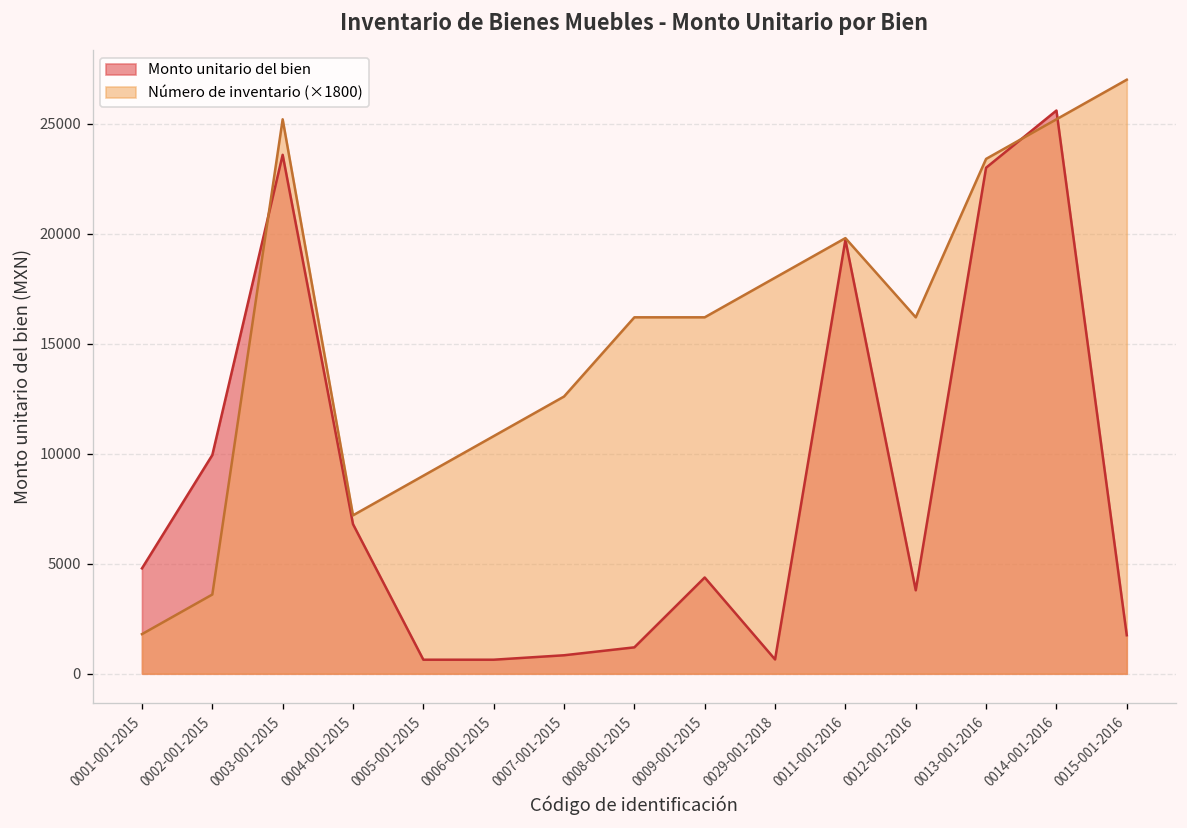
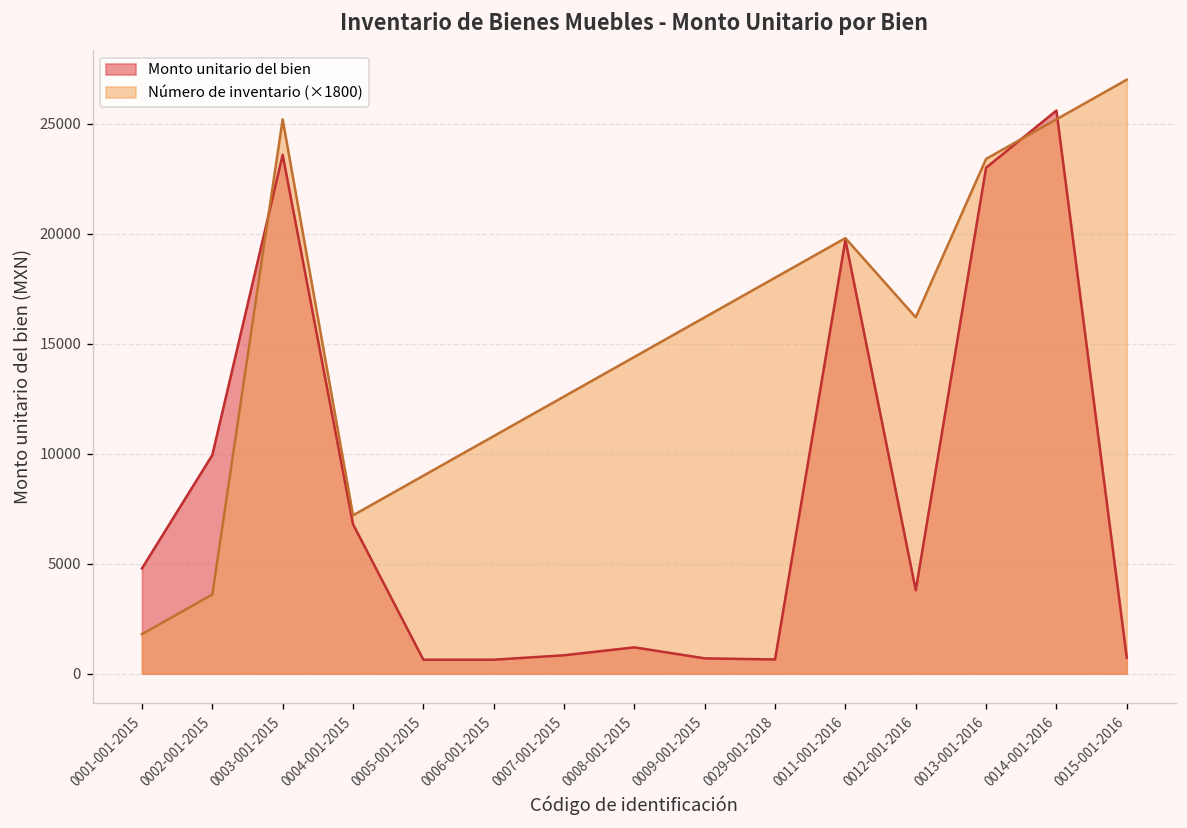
  {
    "Monto unitario del bien": {
      "0001-001-2015": 4800,
      "0002-001-2015": 9900,
      "0003-001-2015": 23600,
      "0004-001-2015": 6800,
      "0005-001-2015": 600,
      "0006-001-2015": 600,
      "0007-001-2015": 800,
      "0008-001-2015": 1200,
-     "0009-001-2015": 4400,
+     "0009-001-2015": 700,
      "0029-001-2018": 600,
      "0012-001-2016": 3800,
      "0013-001-2016": 23000,
      "0014-001-2016": 25600,
-     "0015-001-2016": 1700
+     "0015-001-2016": 700
    },
    "Número de inventario (×1800)": {
      "0001-001-2015": 1800,
      "0002-001-2015": 3600,
      "0003-001-2015": 25200,
      "0004-001-2015": 7200,
      "0005-001-2015": 9000,
      "0006-001-2015": 10800,
      "0007-001-2015": 12600,
-     "0008-001-2015": 16200,
+     "0008-001-2015": 14400,
      "0009-001-2015": 16200,
      "0029-001-2018": 18000,
      "0012-001-2016": 16200,
      "0013-001-2016": 23400,
      "0014-001-2016": 25200,
      "0015-001-2016": 27000
    }
  }
